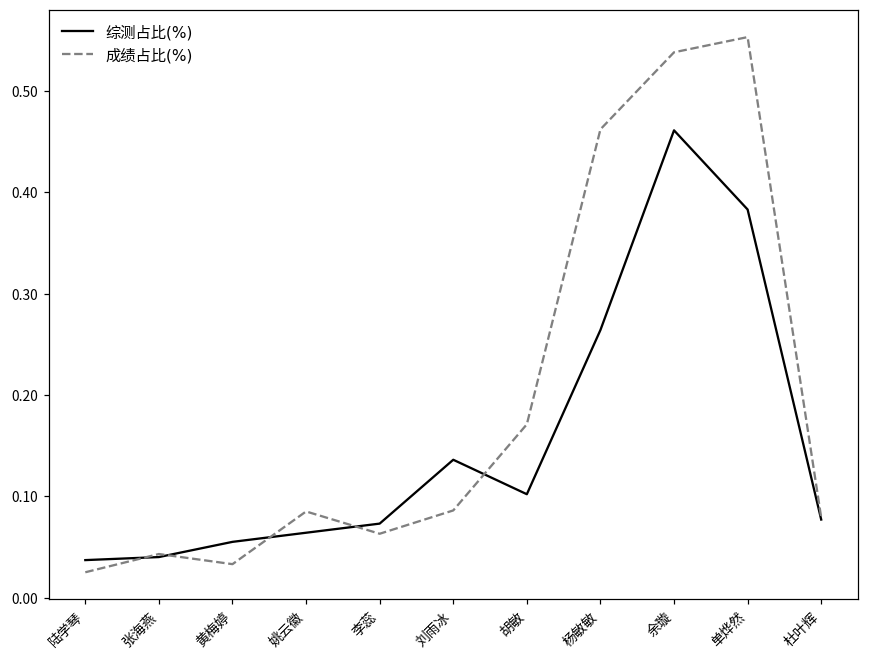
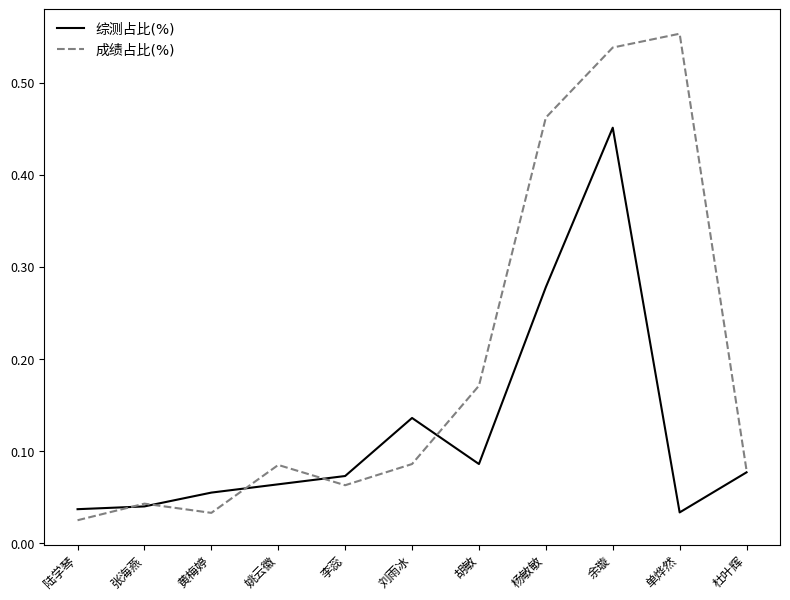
  {
    "综测占比(%)": {
      "陆学琴": 0.04,
      "张海燕": 0.04,
      "黄梅婷": 0.06,
      "姚云徽": 0.06,
      "李蕊": 0.07,
      "刘雨冰": 0.14,
-     "胡敏": 0.10,
-     "杨敏敏": 0.26,
-     "余璇": 0.46,
-     "单烨然": 0.38
+     "胡敏": 0.09,
+     "杨敏敏": 0.28,
+     "余璇": 0.45,
+     "单烨然": 0.03
    },
    "成绩占比(%)": {
      "陆学琴": 0.03,
      "张海燕": 0.04,
      "黄梅婷": 0.03,
      "姚云徽": 0.09,
      "李蕊": 0.06,
      "刘雨冰": 0.09,
      "胡敏": 0.17,
      "杨敏敏": 0.46,
      "余璇": 0.54,
      "单烨然": 0.55
    }
  }
